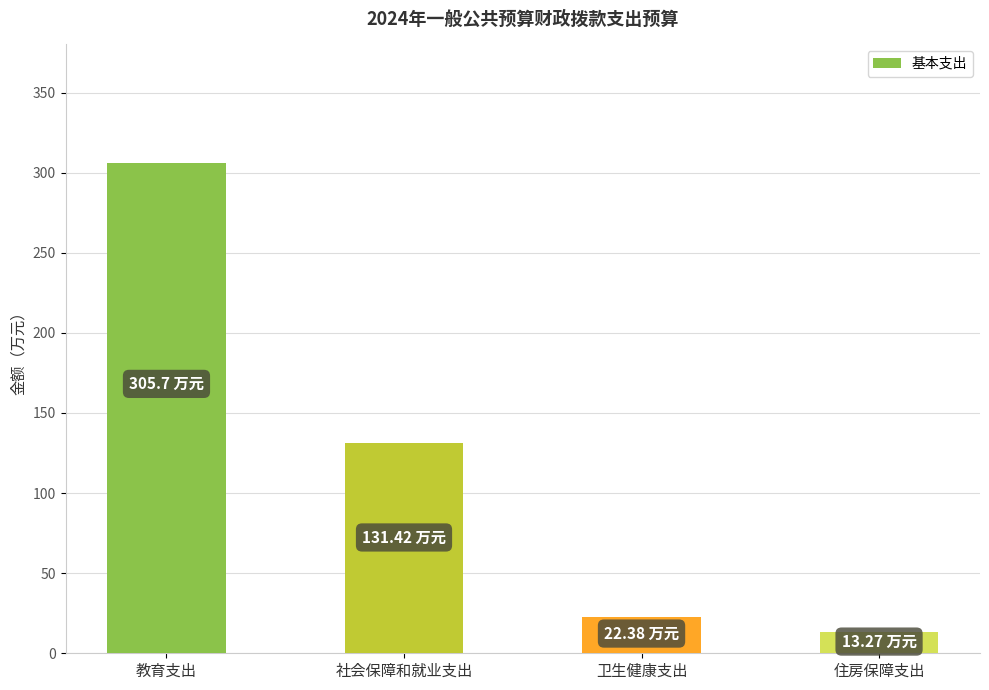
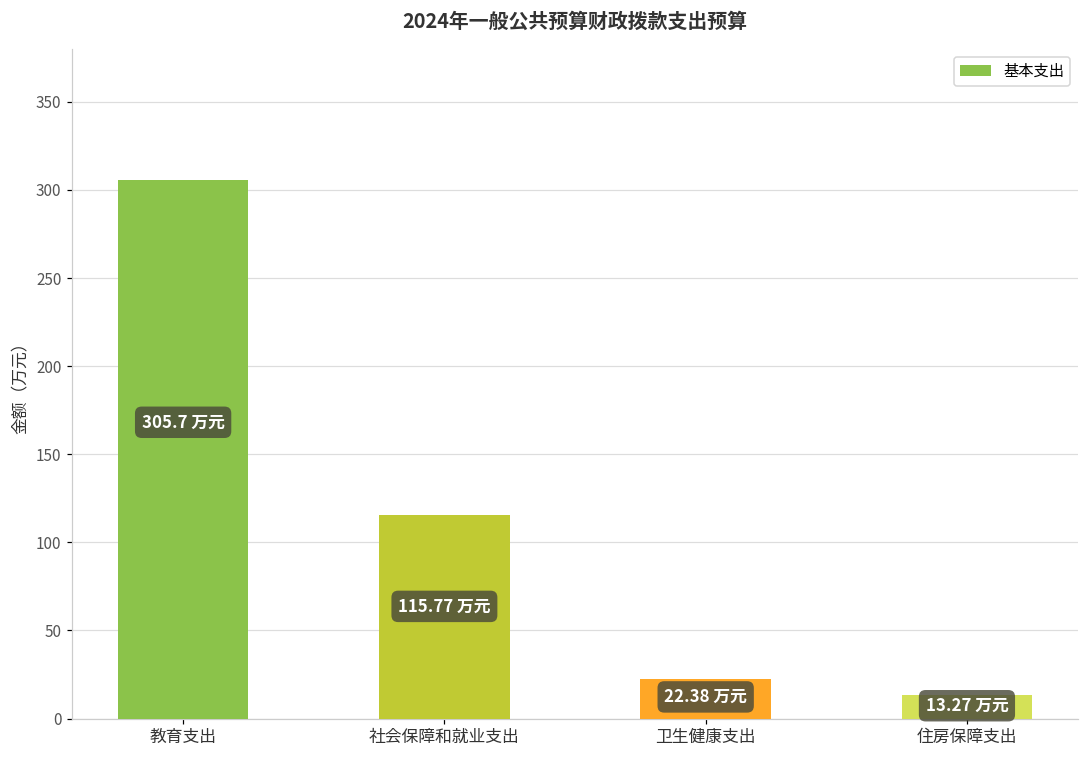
  {
-   "社会保障和就业支出": 131.42
+   "社会保障和就业支出": 115.77
  }
